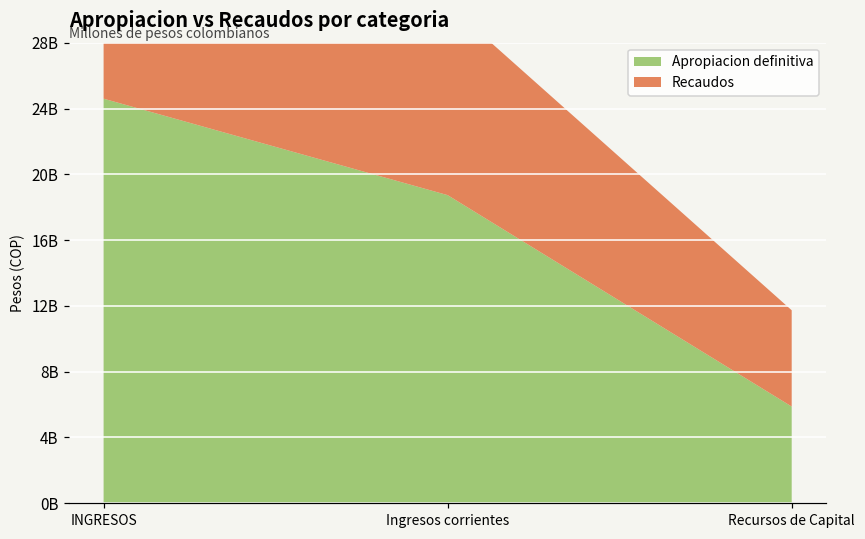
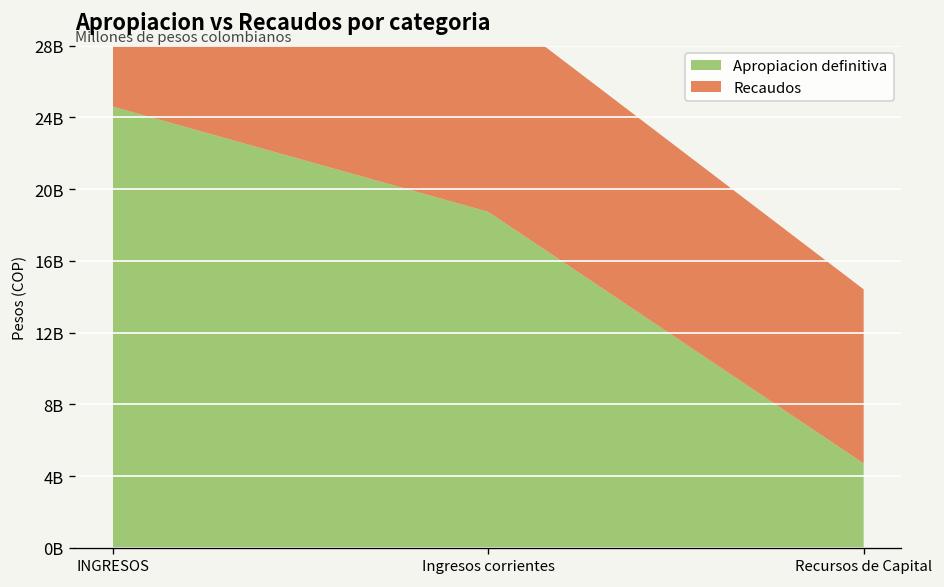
  {
    "Apropiacion definitiva": {
      "INGRESOS": 24600000000,
      "Ingresos corrientes": 18700000000,
-     "Recursos de Capital": 5900000000
+     "Recursos de Capital": 4700000000
    },
    "Recaudos": {
-     "Recursos de Capital": 5900000000
+     "Recursos de Capital": 9700000000
    }
  }
